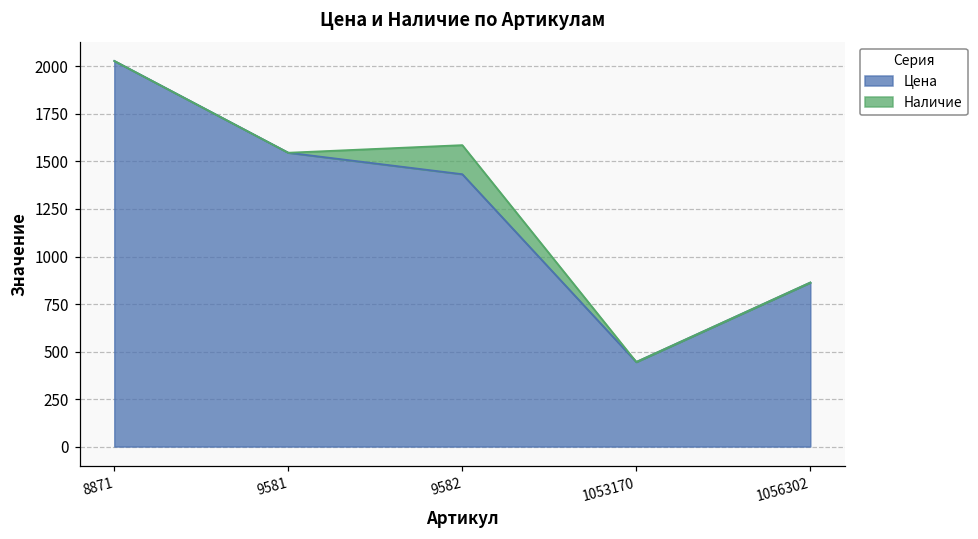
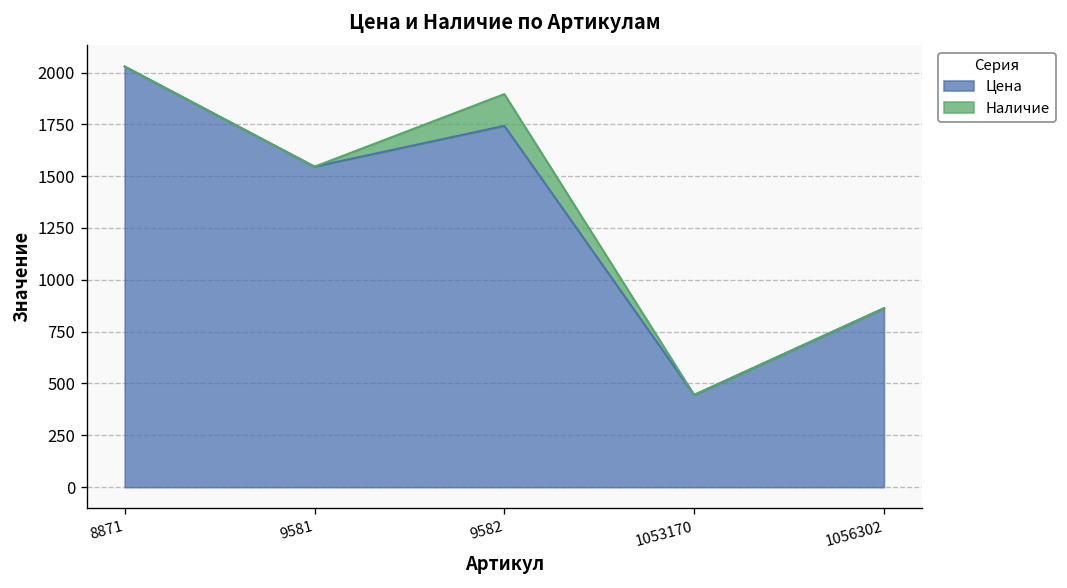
  {
    "Цена": {
-     "9582": 1430
+     "9582": 1740
    },
    "Наличие": {
      "9582": 150
    }
  }
